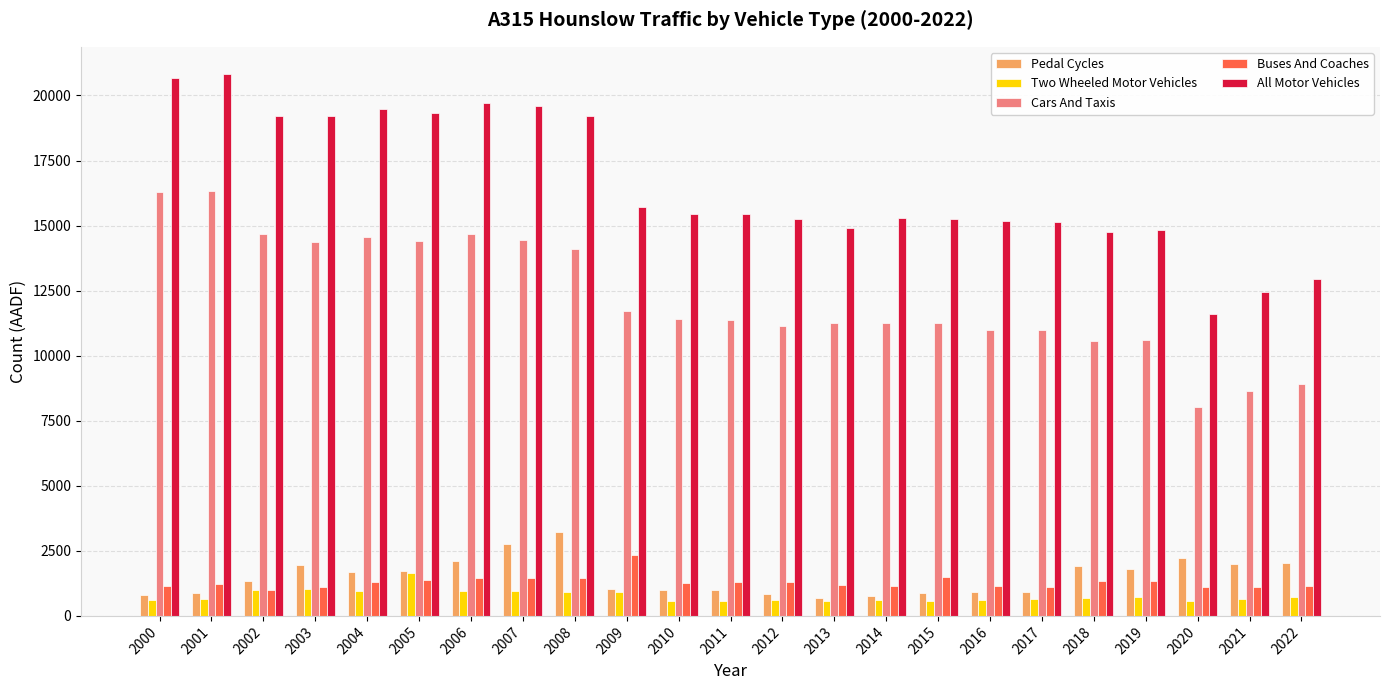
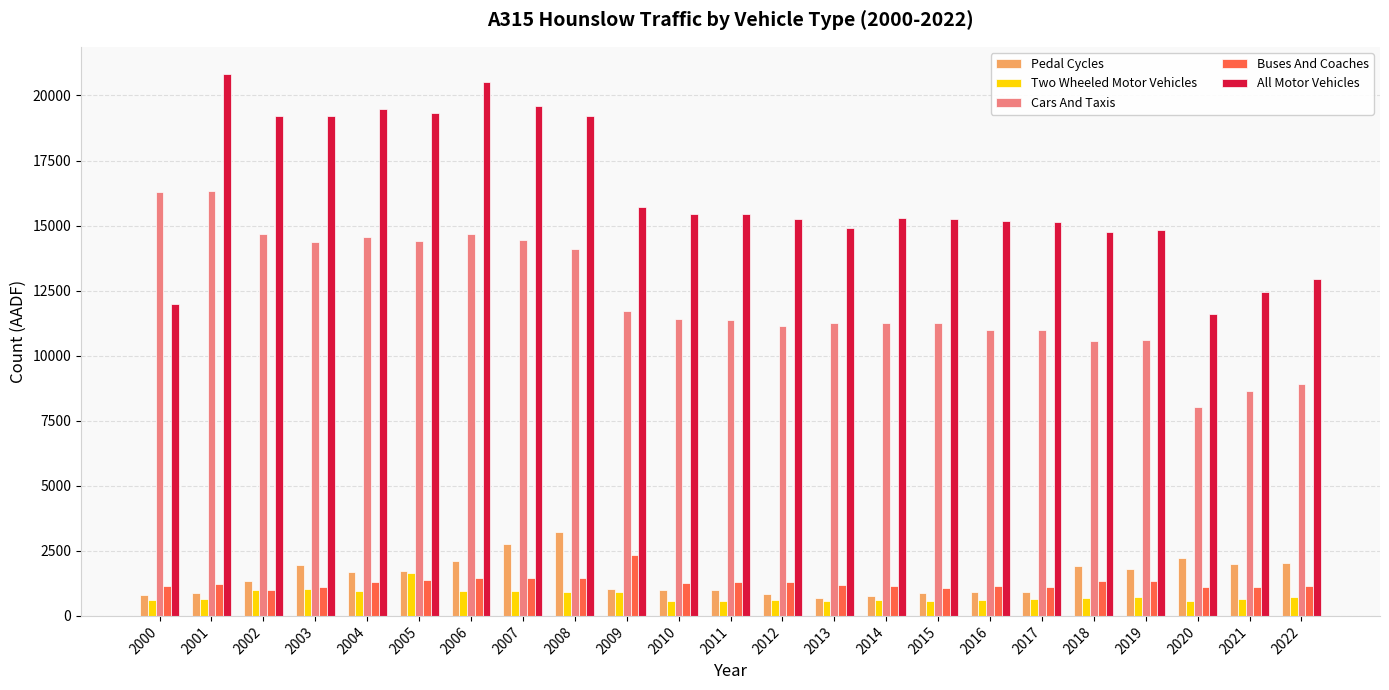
  {
    "Two Wheeled Motor Vehicles": {
      "2000": 600,
      "2001": 700,
      "2002": 1000,
      "2003": 1000,
      "2004": 1000,
      "2005": 1600,
      "2006": 1000,
      "2007": 1000,
      "2008": 900,
      "2009": 900,
      "2010": 600,
      "2011": 600,
      "2012": 600,
      "2013": 600,
      "2014": 600,
      "2015": 600,
      "2016": 600,
      "2017": 600,
      "2018": 700,
      "2019": 700,
      "2020": 600,
      "2021": 600,
      "2022": 700
    },
    "Buses And Coaches": {
      "2000": 1200,
      "2001": 1200,
      "2002": 1000,
      "2003": 1100,
      "2004": 1300,
      "2005": 1400,
      "2006": 1400,
      "2007": 1400,
      "2008": 1500,
      "2009": 2300,
      "2010": 1300,
      "2011": 1300,
      "2012": 1300,
      "2013": 1200,
      "2014": 1100,
-     "2015": 1500,
+     "2015": 1100,
      "2016": 1200,
      "2017": 1100,
      "2018": 1300,
      "2019": 1300,
      "2020": 1100,
      "2021": 1100,
      "2022": 1100
    },
    "All Motor Vehicles": {
-     "2000": 20700,
+     "2000": 12000,
      "2001": 20800,
      "2002": 19200,
      "2003": 19200,
      "2004": 19500,
      "2005": 19300,
-     "2006": 19700,
+     "2006": 20500,
      "2007": 19600,
      "2008": 19200,
      "2009": 15700,
      "2010": 15400,
      "2011": 15400,
      "2012": 15200,
      "2013": 14900,
      "2014": 15300,
      "2015": 15300,
      "2016": 15200,
      "2017": 15100,
      "2018": 14800,
      "2019": 14800,
      "2020": 11600,
      "2021": 12400,
      "2022": 13000
    }
  }
